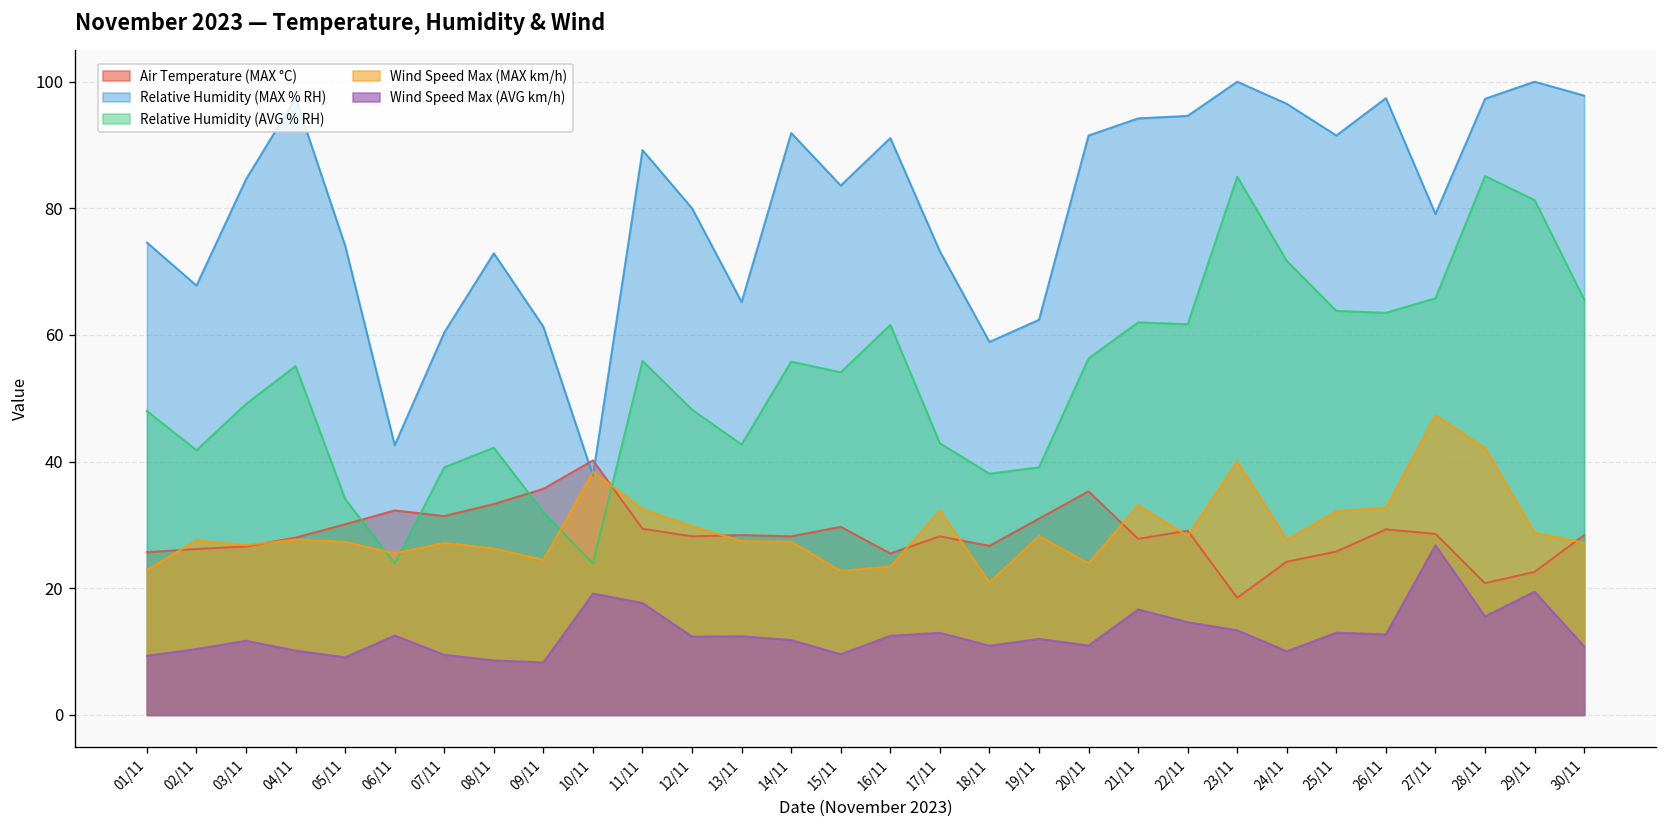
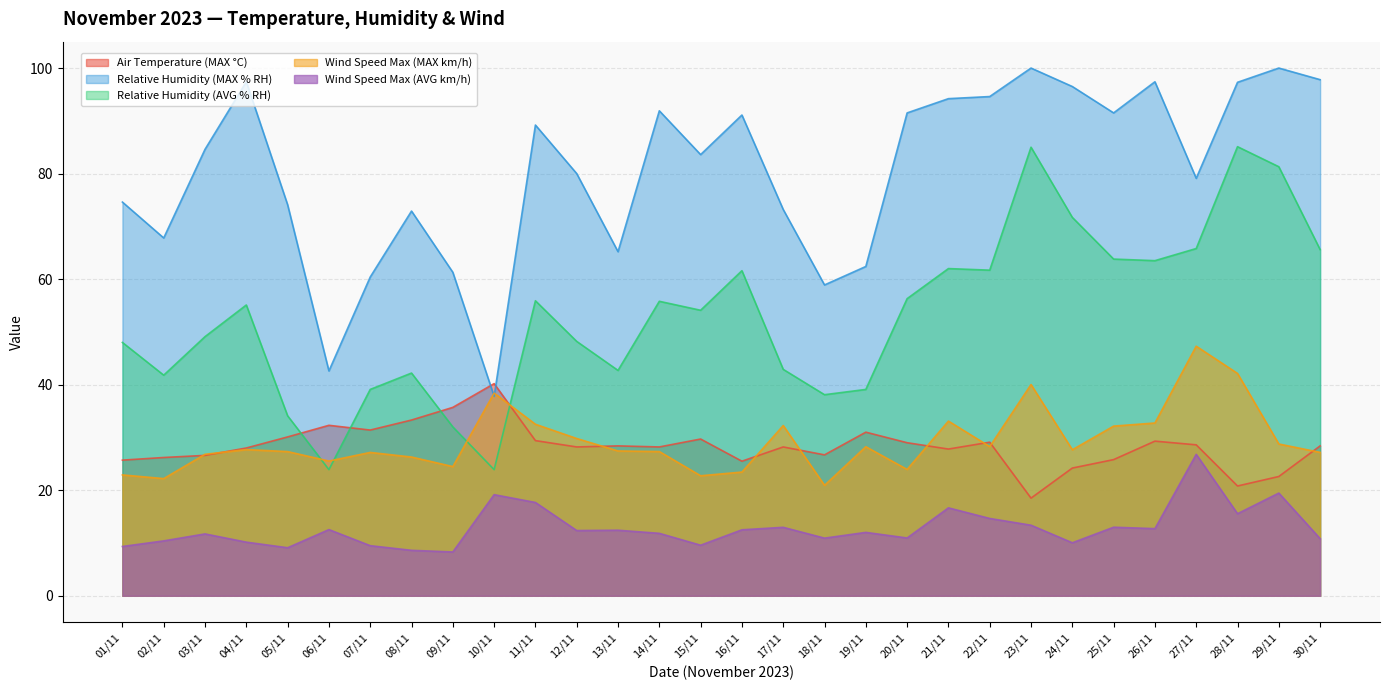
  {
    "Air Temperature (MAX °C)": {
      "01/11": 26,
      "02/11": 26,
      "05/11": 30,
      "06/11": 32,
      "07/11": 31,
      "08/11": 33,
      "09/11": 36,
      "10/11": 40,
      "11/11": 29,
      "12/11": 28,
      "13/11": 28,
      "14/11": 28,
      "15/11": 30,
      "16/11": 26,
      "17/11": 28,
      "18/11": 27,
      "19/11": 31,
-     "20/11": 35,
+     "20/11": 29,
      "21/11": 28,
      "22/11": 29,
      "23/11": 19,
      "24/11": 24,
      "25/11": 26,
      "26/11": 29,
      "27/11": 29,
      "28/11": 21,
      "29/11": 23,
      "30/11": 28
    },
    "Relative Humidity (MAX % RH)": {
      "01/11": 75,
      "02/11": 68,
      "03/11": 85,
      "05/11": 74,
      "06/11": 43,
      "07/11": 60,
      "08/11": 73,
      "09/11": 61,
      "10/11": 38,
      "11/11": 89,
      "12/11": 80,
      "13/11": 65,
      "14/11": 92,
      "15/11": 84,
      "16/11": 91,
      "17/11": 73,
      "18/11": 59,
      "19/11": 62,
      "20/11": 92,
      "21/11": 94,
      "22/11": 95,
      "23/11": 100,
      "24/11": 97,
      "25/11": 92,
      "26/11": 97,
      "27/11": 79,
      "28/11": 97,
      "29/11": 100,
      "30/11": 98
    },
    "Relative Humidity (AVG % RH)": {
      "01/11": 48,
      "02/11": 42,
      "03/11": 49,
      "04/11": 55,
      "05/11": 34,
      "06/11": 24,
      "07/11": 39,
      "08/11": 42,
      "09/11": 32,
      "10/11": 24,
      "11/11": 56,
      "12/11": 48,
      "13/11": 43,
      "14/11": 56,
      "15/11": 54,
      "16/11": 62,
      "17/11": 43,
      "18/11": 38,
      "19/11": 39,
      "20/11": 56,
      "21/11": 62,
      "22/11": 62,
      "23/11": 85,
      "24/11": 72,
      "25/11": 64,
      "26/11": 64,
      "27/11": 66,
      "28/11": 85,
      "29/11": 81,
      "30/11": 66
    },
    "Wind Speed Max (MAX km/h)": {
      "01/11": 23,
-     "02/11": 28,
+     "02/11": 22,
      "05/11": 27,
      "06/11": 26,
      "07/11": 27,
      "08/11": 26,
      "09/11": 24,
      "10/11": 38,
      "11/11": 33,
      "12/11": 30,
      "13/11": 27,
      "14/11": 27,
      "15/11": 23,
      "16/11": 23,
      "17/11": 32,
      "18/11": 21,
      "19/11": 28,
      "20/11": 24,
      "21/11": 33,
      "22/11": 28,
      "23/11": 40,
      "24/11": 28,
      "25/11": 32,
      "26/11": 33,
      "27/11": 47,
      "28/11": 42,
      "29/11": 29,
      "30/11": 27
    },
    "Wind Speed Max (AVG km/h)": {
      "01/11": 9,
      "02/11": 10,
      "03/11": 12,
      "04/11": 10,
      "05/11": 9,
      "06/11": 13,
      "07/11": 9,
      "08/11": 9,
      "09/11": 8,
      "10/11": 19,
      "11/11": 18,
      "12/11": 12,
      "13/11": 12,
      "14/11": 12,
      "15/11": 10,
      "16/11": 13,
      "17/11": 13,
      "18/11": 11,
      "19/11": 12,
      "20/11": 11,
      "21/11": 17,
      "22/11": 15,
      "23/11": 13,
      "24/11": 10,
      "25/11": 13,
      "26/11": 13,
      "27/11": 27,
      "28/11": 16,
      "29/11": 19,
      "30/11": 11
    }
  }
